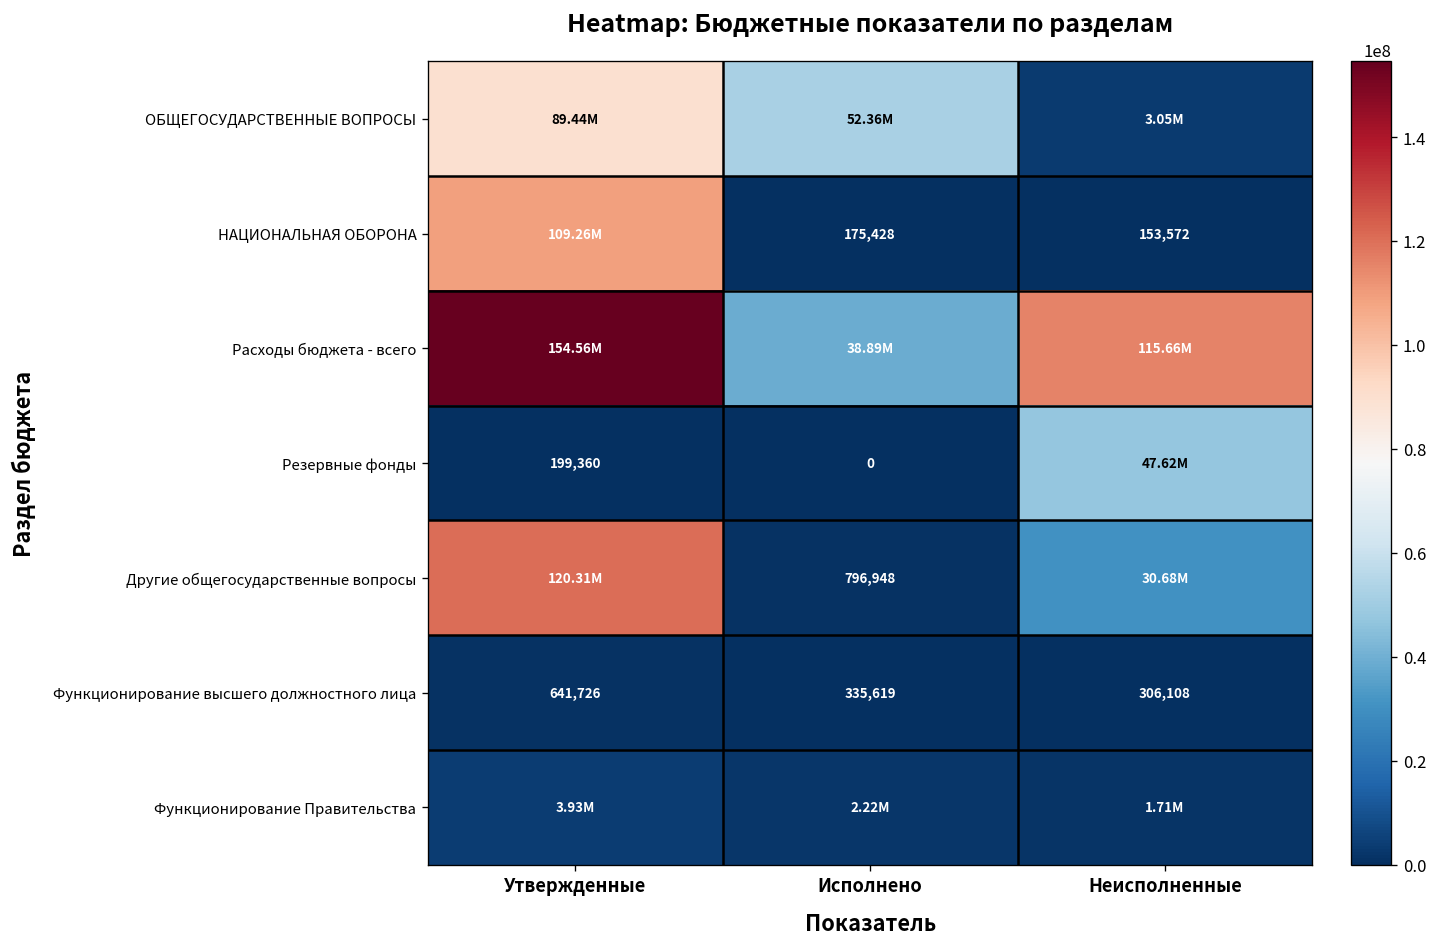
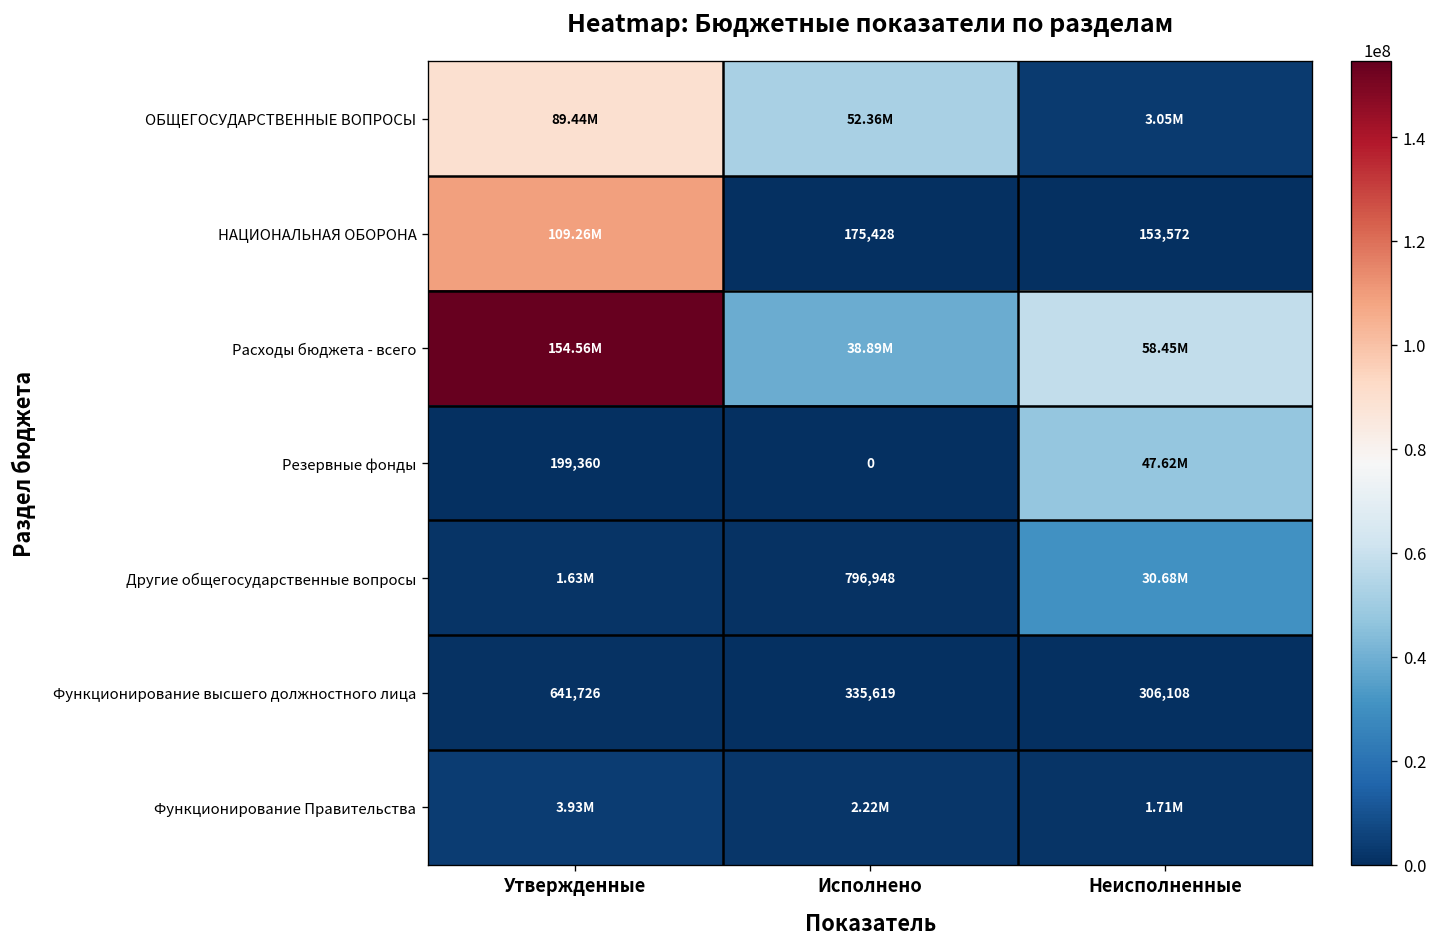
  {
    "ОБЩЕГОСУДАРСТВЕННЫЕ ВОПРОСЫ": {
      "Утвержденные": "89.44M",
      "Исполнено": "52.36M",
      "Неисполненные": "3.05M"
    },
    "НАЦИОНАЛЬНАЯ ОБОРОНА": {
      "Утвержденные": "109.26M",
      "Исполнено": "175,428",
      "Неисполненные": "153,572"
    },
    "Расходы бюджета - всего": {
      "Утвержденные": "154.56M",
      "Исполнено": "38.89M",
-     "Неисполненные": "115.66M"
+     "Неисполненные": "58.45M"
    },
    "Резервные фонды": {
      "Утвержденные": "199,360",
      "Исполнено": "0",
      "Неисполненные": "47.62M"
    },
    "Другие общегосударственные вопросы": {
-     "Утвержденные": "120.31M",
+     "Утвержденные": "1.63M",
      "Исполнено": "796,948",
      "Неисполненные": "30.68M"
    },
    "Функционирование высшего должностного лица": {
      "Утвержденные": "641,726",
      "Исполнено": "335,619",
      "Неисполненные": "306,108"
    },
    "Функционирование Правительства": {
      "Утвержденные": "3.93M",
      "Исполнено": "2.22M",
      "Неисполненные": "1.71M"
    }
  }
